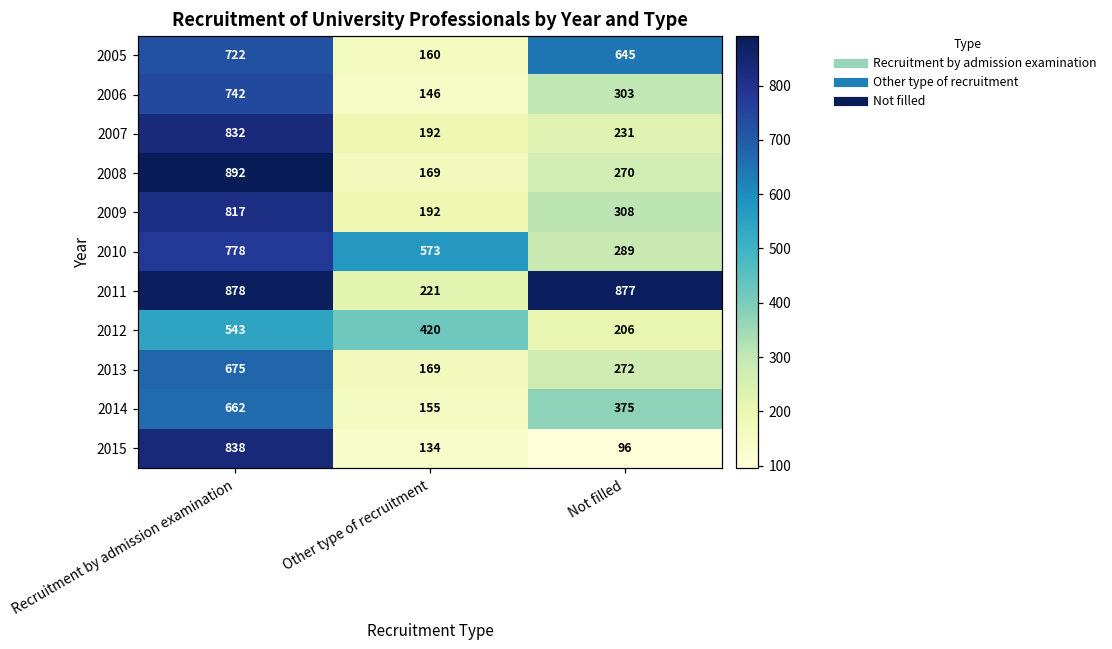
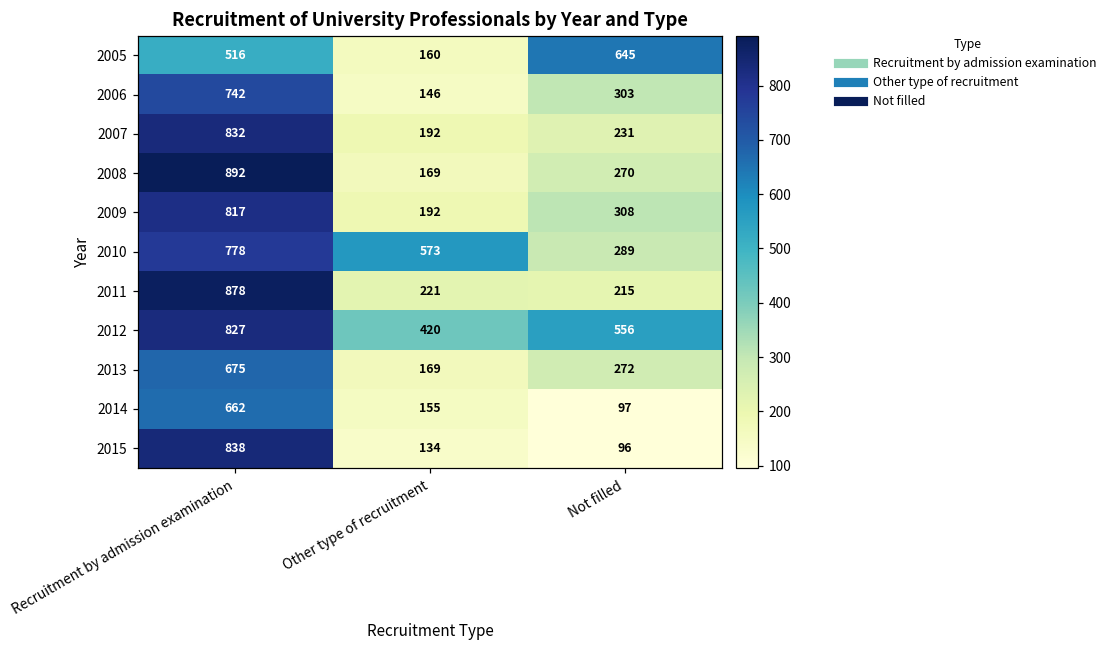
  {
    "2005": {
-     "Recruitment by admission examination": 722,
+     "Recruitment by admission examination": 516,
      "Other type of recruitment": 160,
      "Not filled": 645
    },
    "2006": {
      "Recruitment by admission examination": 742,
      "Other type of recruitment": 146,
      "Not filled": 303
    },
    "2007": {
      "Recruitment by admission examination": 832,
      "Other type of recruitment": 192,
      "Not filled": 231
    },
    "2008": {
      "Recruitment by admission examination": 892,
      "Other type of recruitment": 169,
      "Not filled": 270
    },
    "2009": {
      "Recruitment by admission examination": 817,
      "Other type of recruitment": 192,
      "Not filled": 308
    },
    "2010": {
      "Recruitment by admission examination": 778,
      "Other type of recruitment": 573,
      "Not filled": 289
    },
    "2011": {
      "Recruitment by admission examination": 878,
      "Other type of recruitment": 221,
-     "Not filled": 877
+     "Not filled": 215
    },
    "2012": {
-     "Recruitment by admission examination": 543,
+     "Recruitment by admission examination": 827,
      "Other type of recruitment": 420,
-     "Not filled": 206
+     "Not filled": 556
    },
    "2013": {
      "Recruitment by admission examination": 675,
      "Other type of recruitment": 169,
      "Not filled": 272
    },
    "2014": {
      "Recruitment by admission examination": 662,
      "Other type of recruitment": 155,
-     "Not filled": 375
+     "Not filled": 97
    },
    "2015": {
      "Recruitment by admission examination": 838,
      "Other type of recruitment": 134,
      "Not filled": 96
    }
  }
